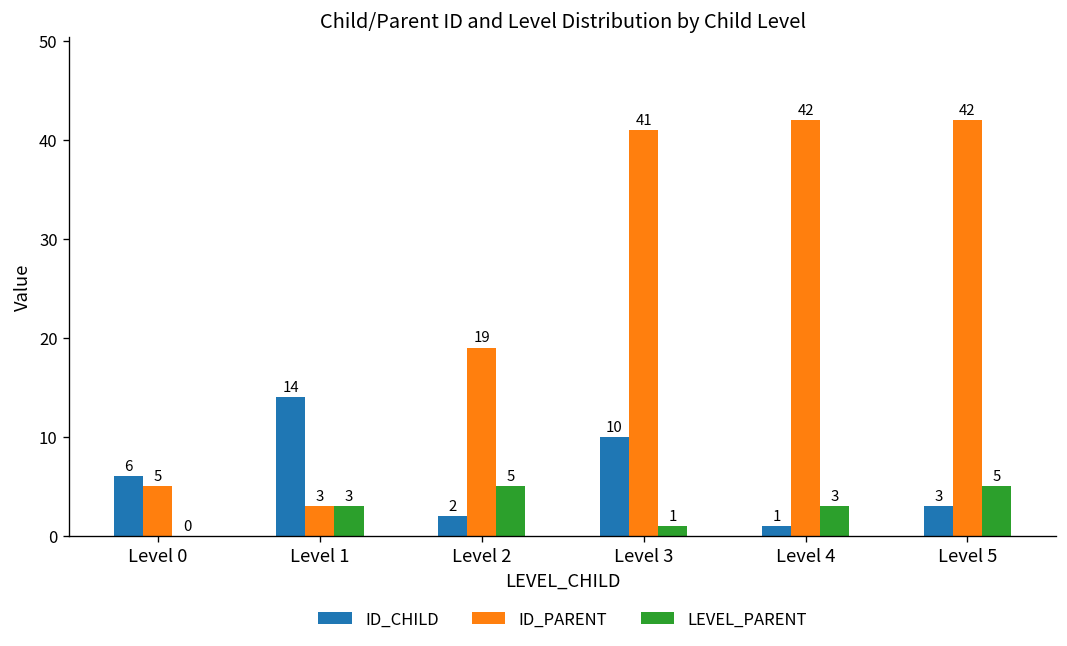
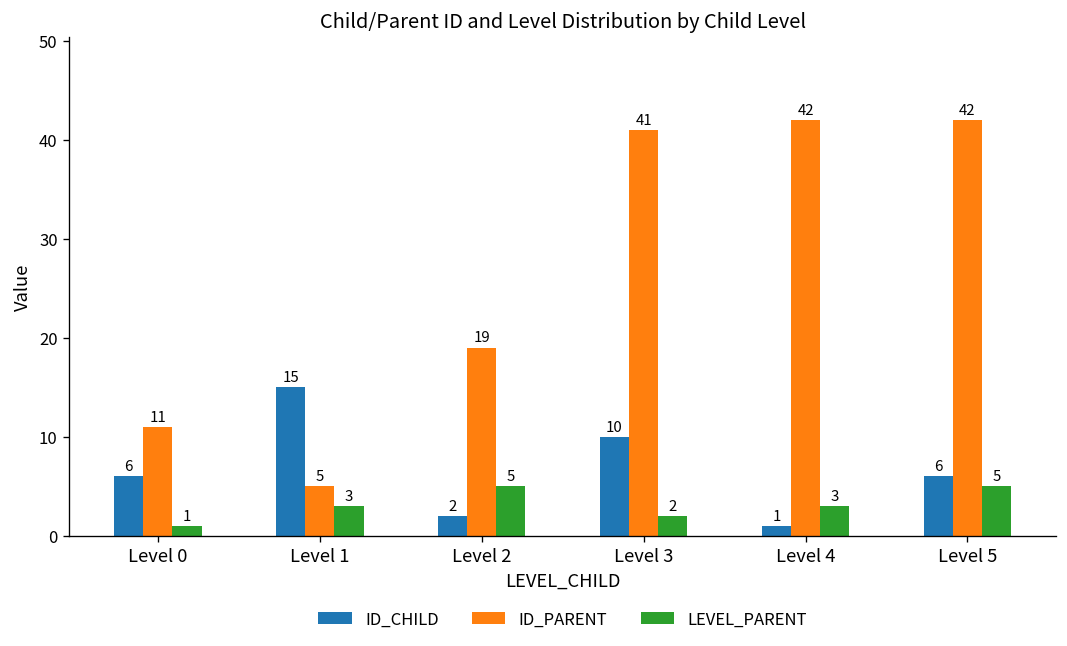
  {
    "ID_CHILD": {
      "Level 0": 6,
-     "Level 1": 14,
+     "Level 1": 15,
      "Level 2": 2,
      "Level 3": 10,
      "Level 4": 1,
-     "Level 5": 3
+     "Level 5": 6
    },
    "ID_PARENT": {
-     "Level 0": 5,
-     "Level 1": 3,
+     "Level 0": 11,
+     "Level 1": 5,
      "Level 2": 19,
      "Level 3": 41,
      "Level 4": 42,
      "Level 5": 42
    },
    "LEVEL_PARENT": {
-     "Level 0": 0,
+     "Level 0": 1,
      "Level 1": 3,
      "Level 2": 5,
-     "Level 3": 1,
+     "Level 3": 2,
      "Level 4": 3,
      "Level 5": 5
    }
  }
